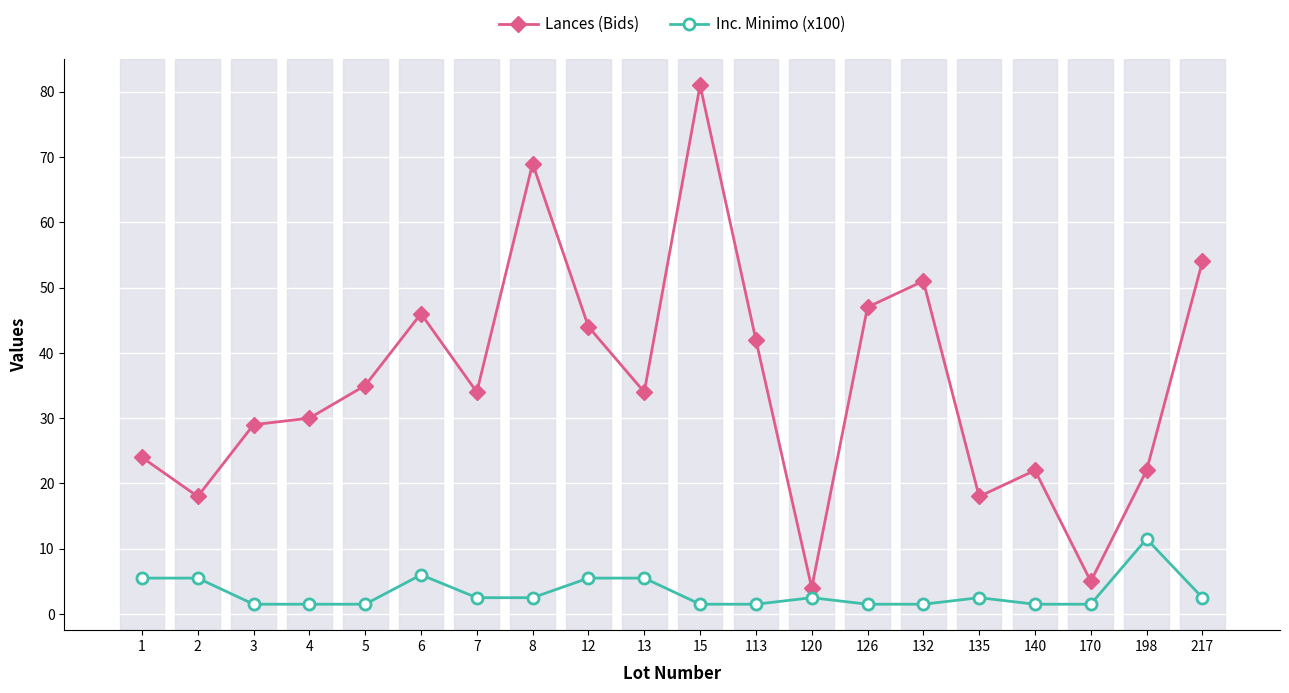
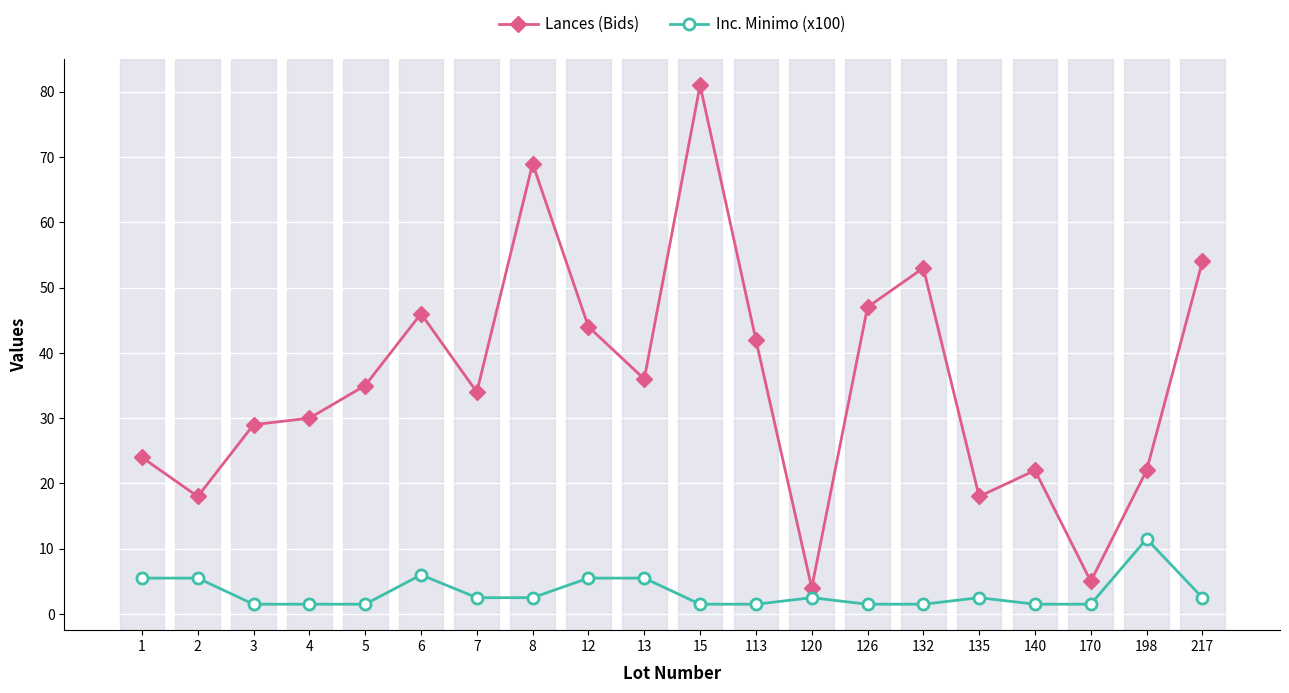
  {
    "Lances (Bids)": {
      "1": 24,
      "2": 18,
      "3": 29,
      "4": 30,
      "5": 35,
      "6": 46,
      "7": 34,
      "8": 69,
      "12": 44,
-     "13": 34,
+     "13": 36,
      "15": 81,
      "113": 42,
      "120": 4,
      "126": 47,
-     "132": 51,
+     "132": 53,
      "135": 18,
      "140": 22,
      "170": 5,
      "198": 22,
      "217": 54
    },
    "Inc. Minimo (x100)": {
      "1": 6,
      "2": 6,
      "3": 2,
      "4": 2,
      "5": 2,
      "6": 6,
      "7": 3,
      "8": 3,
      "12": 6,
      "13": 6,
      "15": 2,
      "113": 2,
      "120": 3,
      "126": 2,
      "132": 2,
      "135": 3,
      "140": 2,
      "170": 2,
      "198": 12,
      "217": 3
    }
  }
